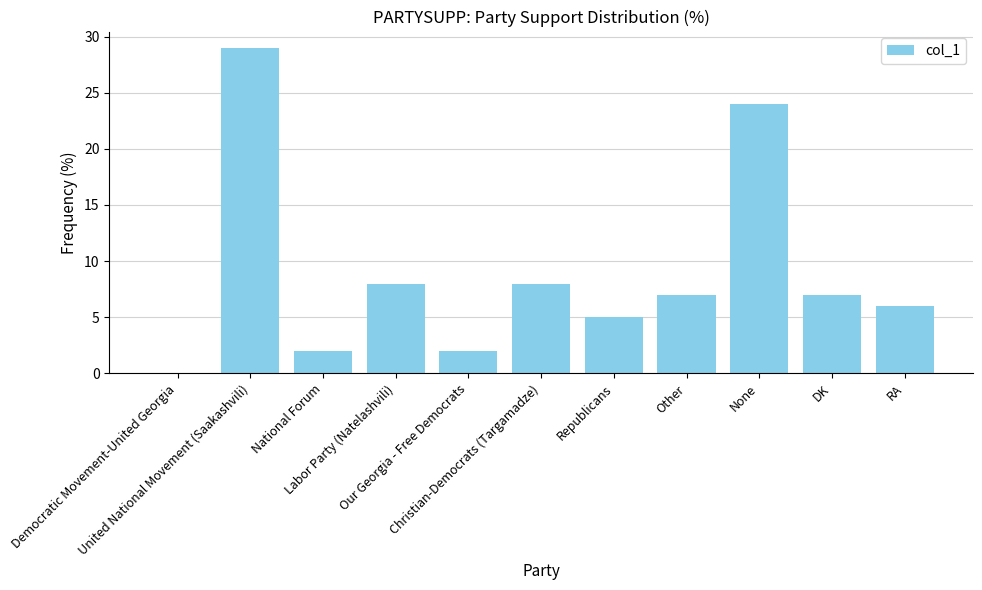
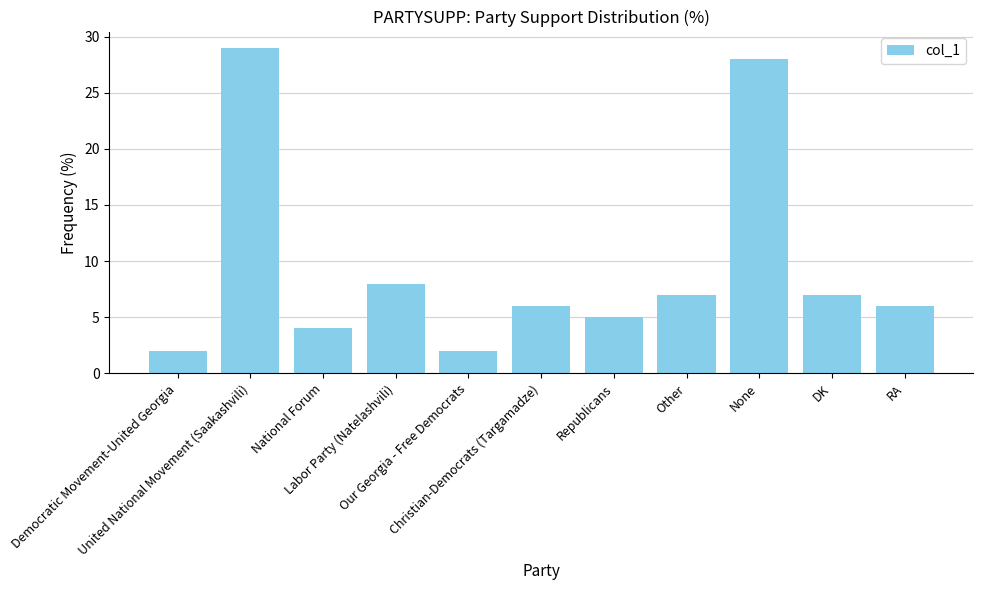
  {
-   "Democratic Movement-United Georgia": 0,
+   "Democratic Movement-United Georgia": 2,
    "United National Movement (Saakashvili)": 29,
-   "National Forum": 2,
+   "National Forum": 4,
    "Labor Party (Natelashvili)": 8,
    "Our Georgia - Free Democrats": 2,
-   "Christian-Democrats (Targamadze)": 8,
+   "Christian-Democrats (Targamadze)": 6,
    "Republicans": 5,
    "Other": 7,
-   "None": 24,
+   "None": 28,
    "DK": 7,
    "RA": 6
  }
